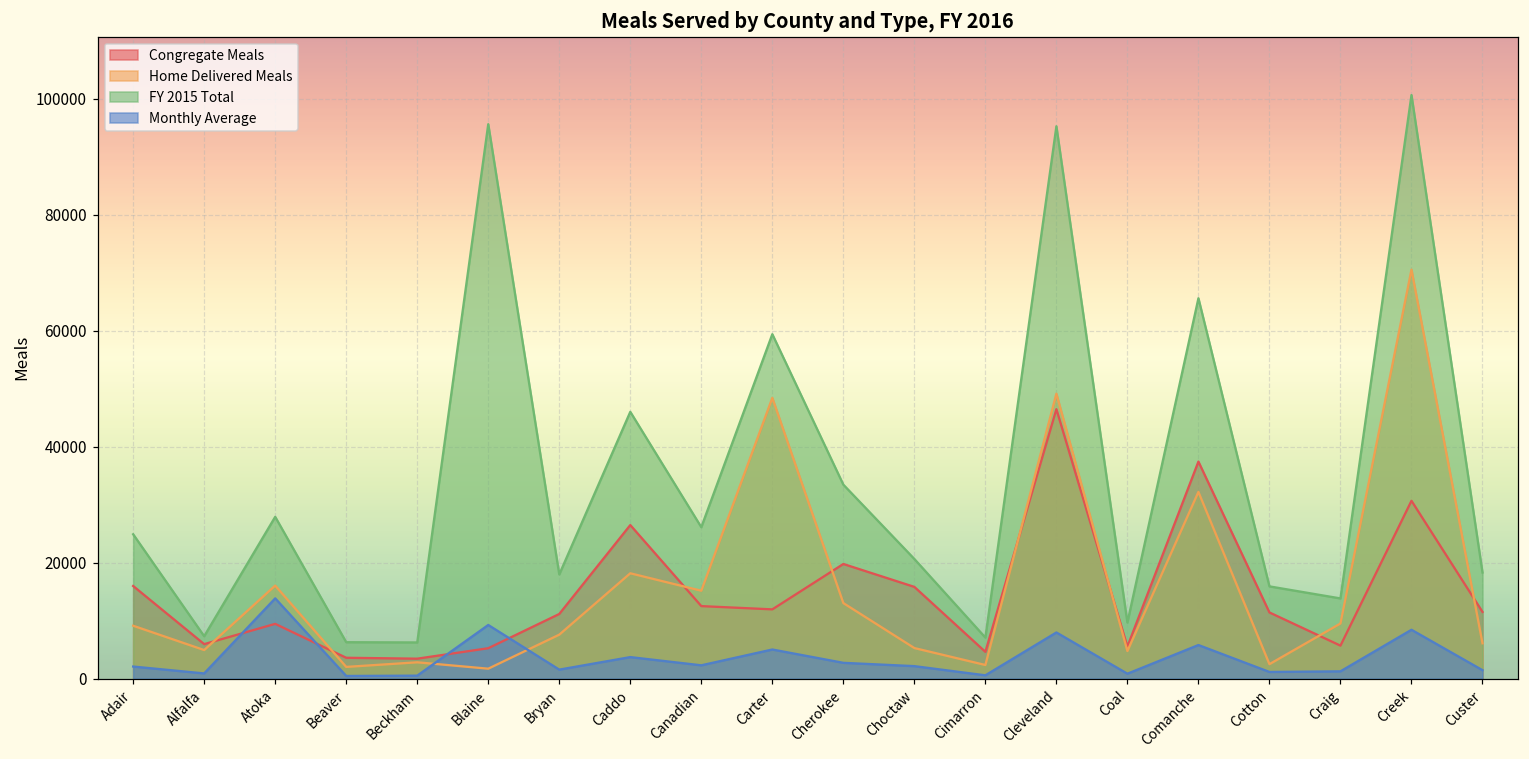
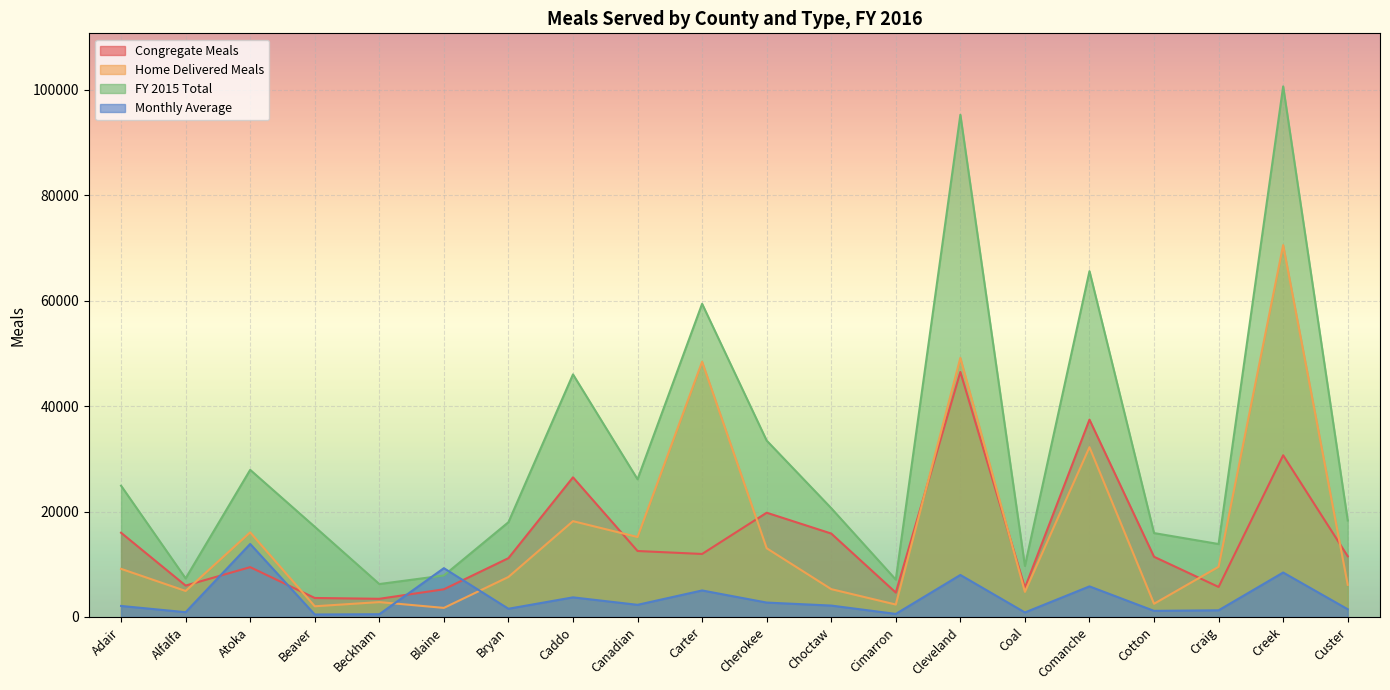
  {
    "Congregate Meals": {
      "Adair": 16000,
      "Alfalfa": 6000,
      "Atoka": 9000,
      "Beaver": 4000,
      "Beckham": 3000,
      "Blaine": 5000,
      "Bryan": 11000,
      "Caddo": 26000,
      "Canadian": 13000,
      "Carter": 12000,
      "Cherokee": 20000,
      "Choctaw": 16000,
      "Cimarron": 5000,
      "Cleveland": 46000,
      "Coal": 6000,
      "Comanche": 37000,
      "Cotton": 11000,
      "Craig": 6000,
      "Creek": 31000,
      "Custer": 12000
    },
    "Home Delivered Meals": {
      "Adair": 9000,
      "Alfalfa": 5000,
      "Atoka": 16000,
      "Beaver": 2000,
      "Beckham": 3000,
      "Blaine": 2000,
      "Bryan": 8000,
      "Caddo": 18000,
      "Canadian": 15000,
      "Carter": 48000,
      "Cherokee": 13000,
      "Choctaw": 5000,
      "Cimarron": 2000,
      "Cleveland": 49000,
      "Coal": 5000,
      "Comanche": 32000,
      "Cotton": 3000,
      "Craig": 10000,
      "Creek": 71000,
      "Custer": 6000
    },
    "FY 2015 Total": {
      "Adair": 25000,
      "Alfalfa": 7000,
      "Atoka": 28000,
-     "Beaver": 6000,
+     "Beaver": 17000,
      "Beckham": 6000,
-     "Blaine": 96000,
+     "Blaine": 8000,
      "Bryan": 18000,
      "Caddo": 46000,
      "Canadian": 26000,
      "Carter": 59000,
      "Cherokee": 33000,
      "Choctaw": 21000,
      "Cimarron": 7000,
      "Cleveland": 95000,
      "Coal": 10000,
      "Comanche": 66000,
      "Cotton": 16000,
      "Craig": 14000,
      "Creek": 101000,
      "Custer": 18000
    },
    "Monthly Average": {
      "Adair": 2000,
      "Alfalfa": 1000,
      "Atoka": 14000,
      "Beaver": 0,
      "Beckham": 1000,
      "Blaine": 9000,
      "Bryan": 2000,
      "Caddo": 4000,
      "Canadian": 2000,
      "Carter": 5000,
      "Cherokee": 3000,
      "Choctaw": 2000,
      "Cimarron": 1000,
      "Cleveland": 8000,
      "Coal": 1000,
      "Comanche": 6000,
      "Cotton": 1000,
      "Craig": 1000,
      "Creek": 8000,
      "Custer": 1000
    }
  }
